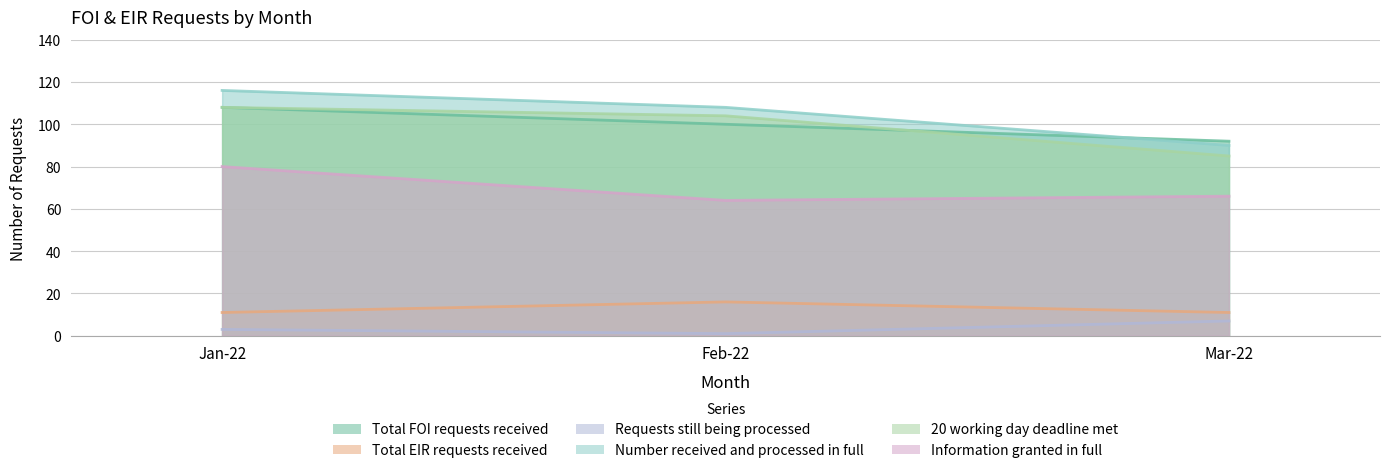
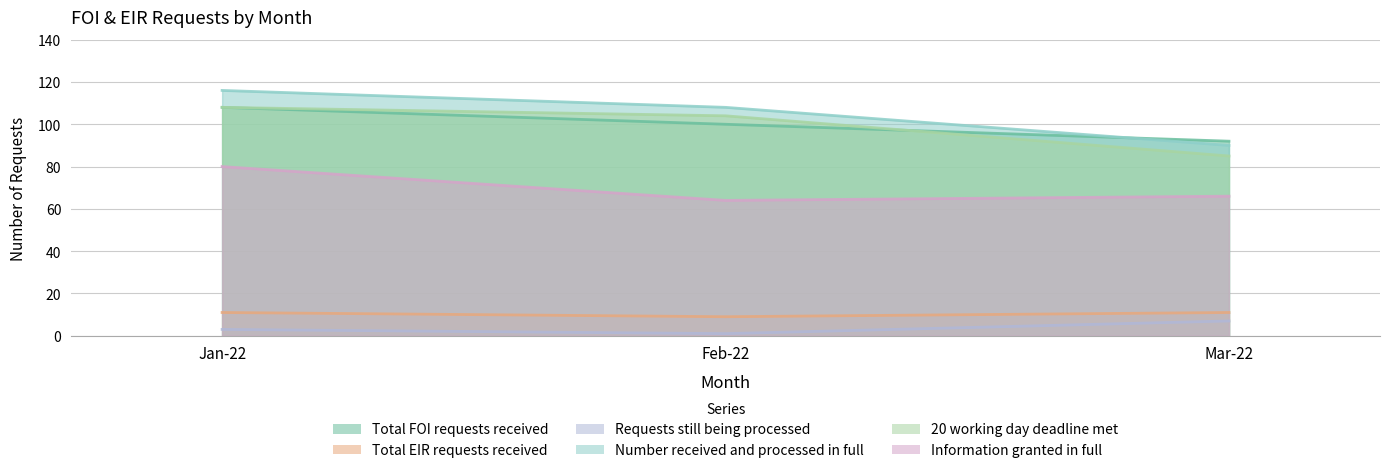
  {
    "Total EIR requests received": {
      "Jan-22": 11,
-     "Feb-22": 16,
+     "Feb-22": 9,
      "Mar-22": 11
    }
  }
